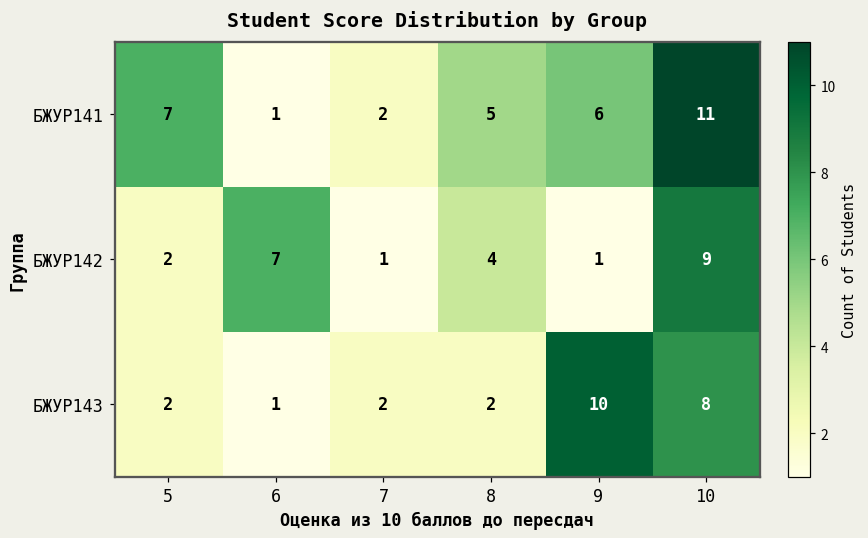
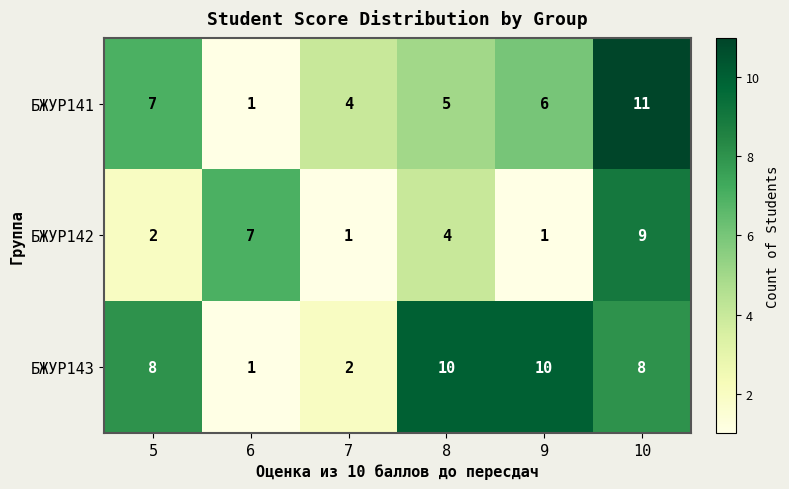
  {
    "БЖУР141": {
      "5": 7,
      "6": 1,
-     "7": 2,
+     "7": 4,
      "8": 5,
      "9": 6,
      "10": 11
    },
    "БЖУР142": {
      "5": 2,
      "6": 7,
      "7": 1,
      "8": 4,
      "9": 1,
      "10": 9
    },
    "БЖУР143": {
-     "5": 2,
+     "5": 8,
      "6": 1,
      "7": 2,
-     "8": 2,
+     "8": 10,
      "9": 10,
      "10": 8
    }
  }
